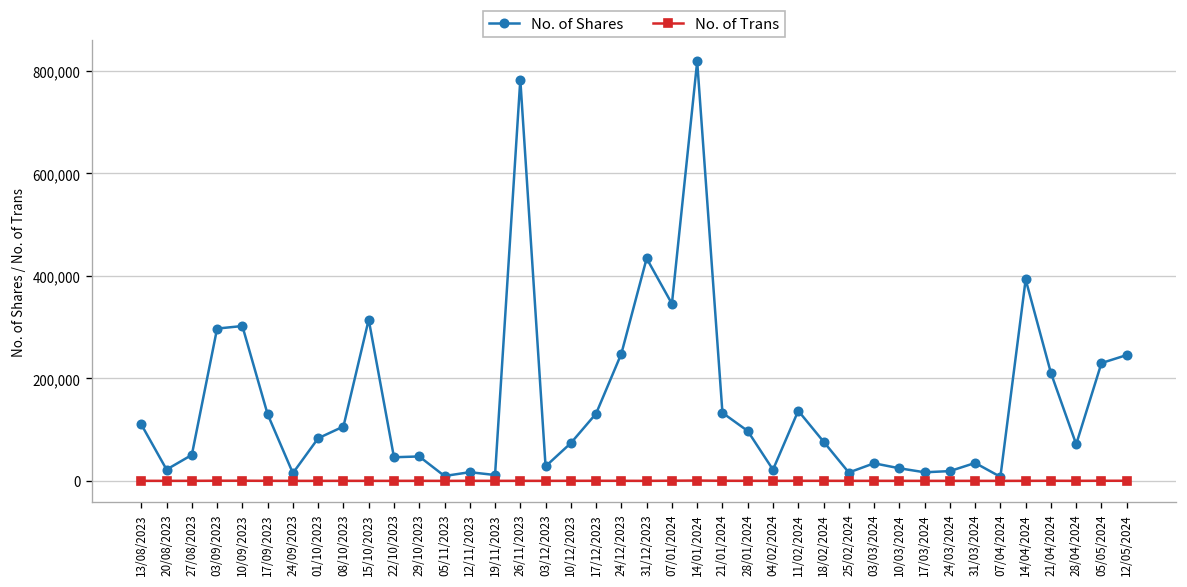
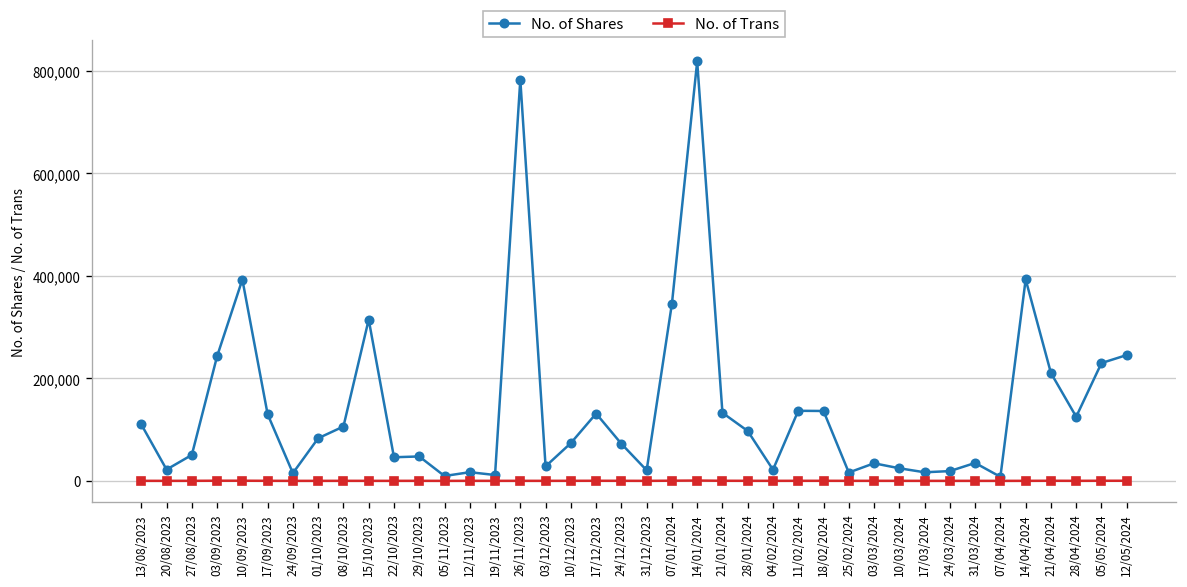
  {
    "No. of Shares": {
      "13/08/2023": "110,000",
      "20/08/2023": "20,000",
      "27/08/2023": "50,000",
-     "03/09/2023": "300,000",
-     "10/09/2023": "300,000",
+     "03/09/2023": "240,000",
+     "10/09/2023": "390,000",
      "17/09/2023": "130,000",
      "24/09/2023": "20,000",
      "01/10/2023": "80,000",
      "08/10/2023": "110,000",
      "15/10/2023": "310,000",
      "22/10/2023": "50,000",
      "29/10/2023": "50,000",
      "05/11/2023": "10,000",
      "12/11/2023": "20,000",
      "19/11/2023": "10,000",
      "26/11/2023": "780,000",
      "03/12/2023": "30,000",
      "10/12/2023": "70,000",
      "17/12/2023": "130,000",
-     "24/12/2023": "250,000",
-     "31/12/2023": "430,000",
+     "24/12/2023": "70,000",
+     "31/12/2023": "20,000",
      "07/01/2024": "350,000",
      "14/01/2024": "820,000",
      "21/01/2024": "130,000",
      "28/01/2024": "100,000",
      "04/02/2024": "20,000",
      "11/02/2024": "140,000",
-     "18/02/2024": "80,000",
+     "18/02/2024": "140,000",
      "25/02/2024": "20,000",
      "03/03/2024": "30,000",
      "10/03/2024": "20,000",
      "17/03/2024": "20,000",
      "24/03/2024": "20,000",
      "31/03/2024": "30,000",
      "07/04/2024": "10,000",
      "14/04/2024": "390,000",
      "21/04/2024": "210,000",
-     "28/04/2024": "70,000",
+     "28/04/2024": "130,000",
      "05/05/2024": "230,000",
      "12/05/2024": "250,000"
    },
    "No. of Trans": {
      "13/08/2023": "0",
      "20/08/2023": "0",
      "27/08/2023": "0",
      "03/09/2023": "0",
      "10/09/2023": "0",
      "17/09/2023": "0",
      "24/09/2023": "0",
      "01/10/2023": "0",
      "08/10/2023": "0",
      "15/10/2023": "0",
      "22/10/2023": "0",
      "29/10/2023": "0",
      "05/11/2023": "0",
      "12/11/2023": "0",
      "19/11/2023": "0",
      "26/11/2023": "0",
      "03/12/2023": "0",
      "10/12/2023": "0",
      "17/12/2023": "0",
      "24/12/2023": "0",
      "31/12/2023": "0",
      "07/01/2024": "0",
      "14/01/2024": "0",
      "21/01/2024": "0",
      "28/01/2024": "0",
      "04/02/2024": "0",
      "11/02/2024": "0",
      "18/02/2024": "0",
      "25/02/2024": "0",
      "03/03/2024": "0",
      "10/03/2024": "0",
      "17/03/2024": "0",
      "24/03/2024": "0",
      "31/03/2024": "0",
      "07/04/2024": "0",
      "14/04/2024": "0",
      "21/04/2024": "0",
      "28/04/2024": "0",
      "05/05/2024": "0",
      "12/05/2024": "0"
    }
  }
